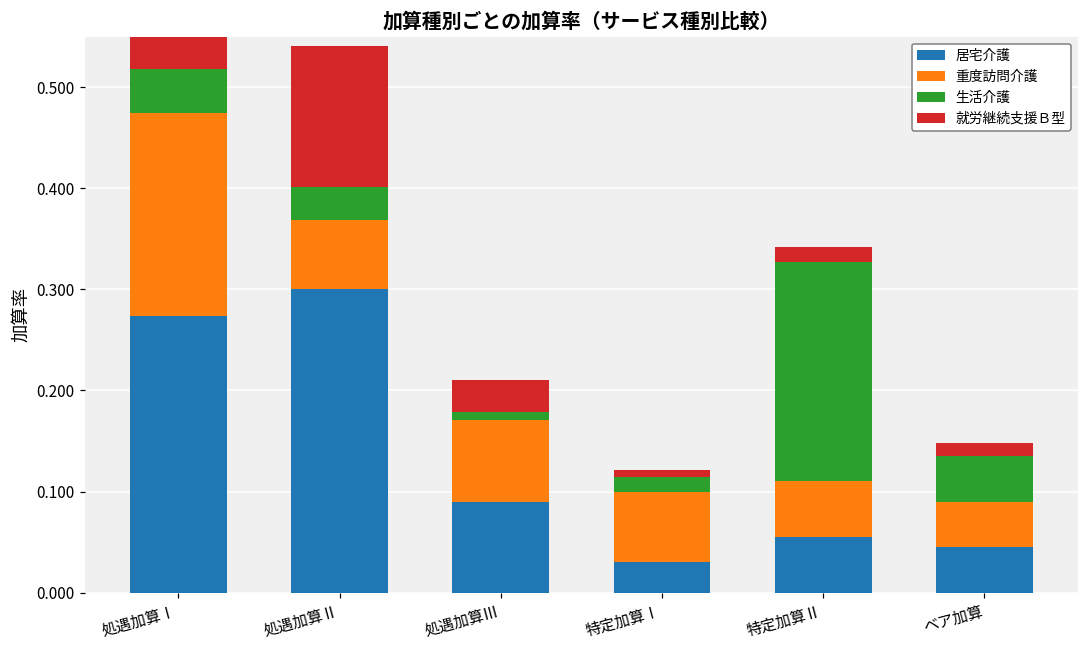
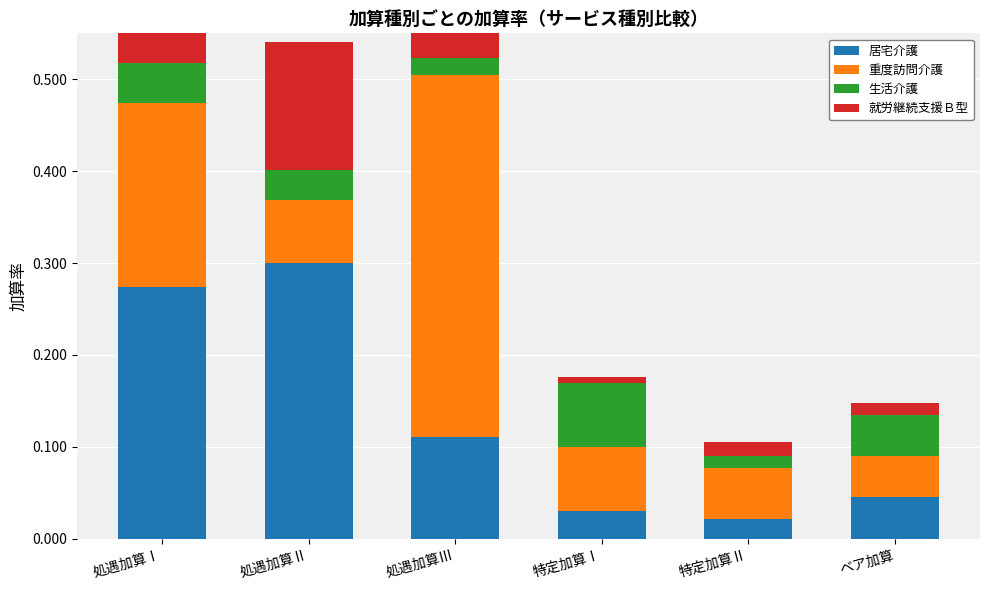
  {
    "居宅介護": {
      "処遇加算Ⅰ": 0.27,
      "処遇加算Ⅱ": 0.30,
-     "処遇加算Ⅲ": 0.09,
+     "処遇加算Ⅲ": 0.11,
      "特定加算Ⅰ": 0.03,
-     "特定加算Ⅱ": 0.06,
+     "特定加算Ⅱ": 0.02,
      "ベア加算": 0.05
    },
    "重度訪問介護": {
      "処遇加算Ⅰ": 0.20,
      "処遇加算Ⅱ": 0.07,
-     "処遇加算Ⅲ": 0.08,
+     "処遇加算Ⅲ": 0.39,
      "特定加算Ⅰ": 0.07,
      "特定加算Ⅱ": 0.05,
      "ベア加算": 0.04
    },
    "生活介護": {
      "処遇加算Ⅰ": 0.04,
      "処遇加算Ⅱ": 0.03,
-     "処遇加算Ⅲ": 0.01,
-     "特定加算Ⅰ": 0.01,
-     "特定加算Ⅱ": 0.22,
+     "処遇加算Ⅲ": 0.02,
+     "特定加算Ⅰ": 0.07,
+     "特定加算Ⅱ": 0.01,
      "ベア加算": 0.04
    },
    "就労継続支援Ｂ型": {
      "処遇加算Ⅱ": 0.14,
      "特定加算Ⅰ": 0.01,
      "特定加算Ⅱ": 0.02,
      "ベア加算": 0.01
    }
  }
